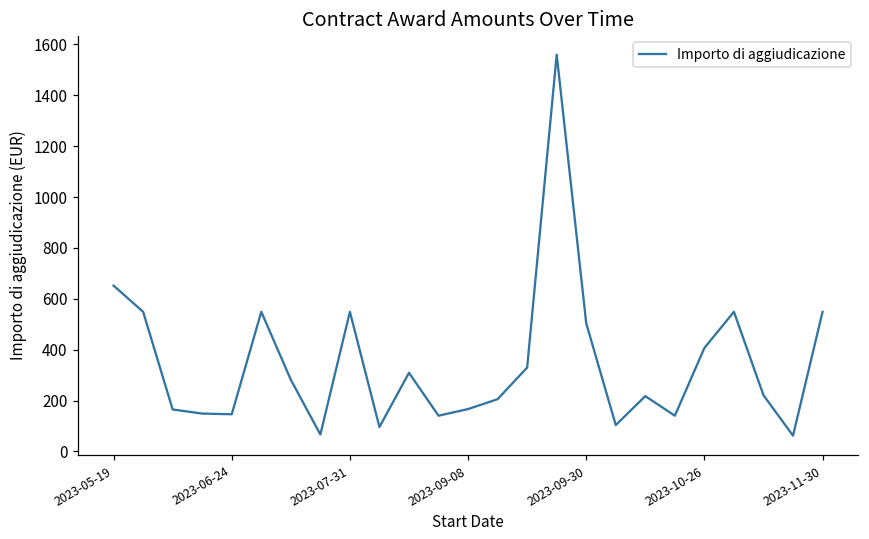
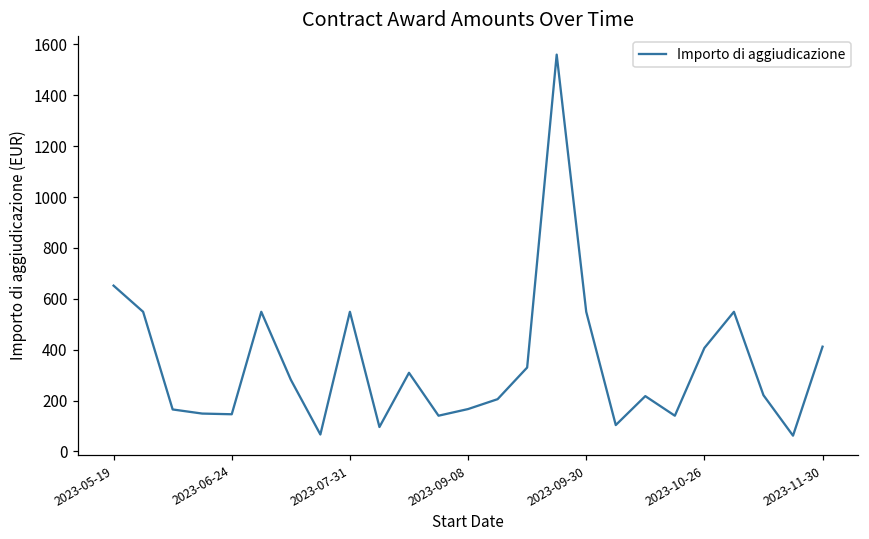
  {
    "2023-05-19": 650,
    "2023-06-24": 150,
    "2023-07-31": 550,
    "2023-09-08": 170,
-   "2023-09-30": 500,
+   "2023-09-30": 550,
    "2023-10-26": 410,
-   "2023-11-30": 550
+   "2023-11-30": 410
  }
